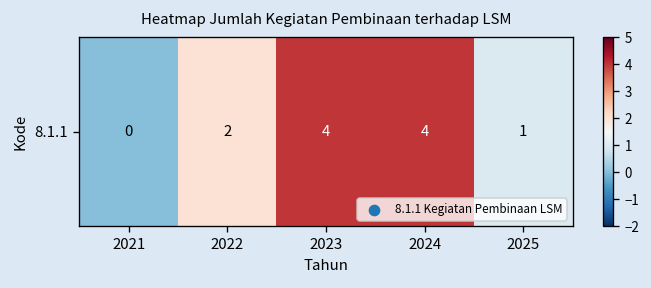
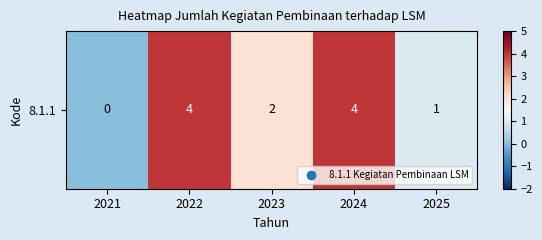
  {
    "8.1.1": {
      "2021": 0,
-     "2022": 2,
-     "2023": 4,
+     "2022": 4,
+     "2023": 2,
      "2024": 4,
      "2025": 1
    }
  }
